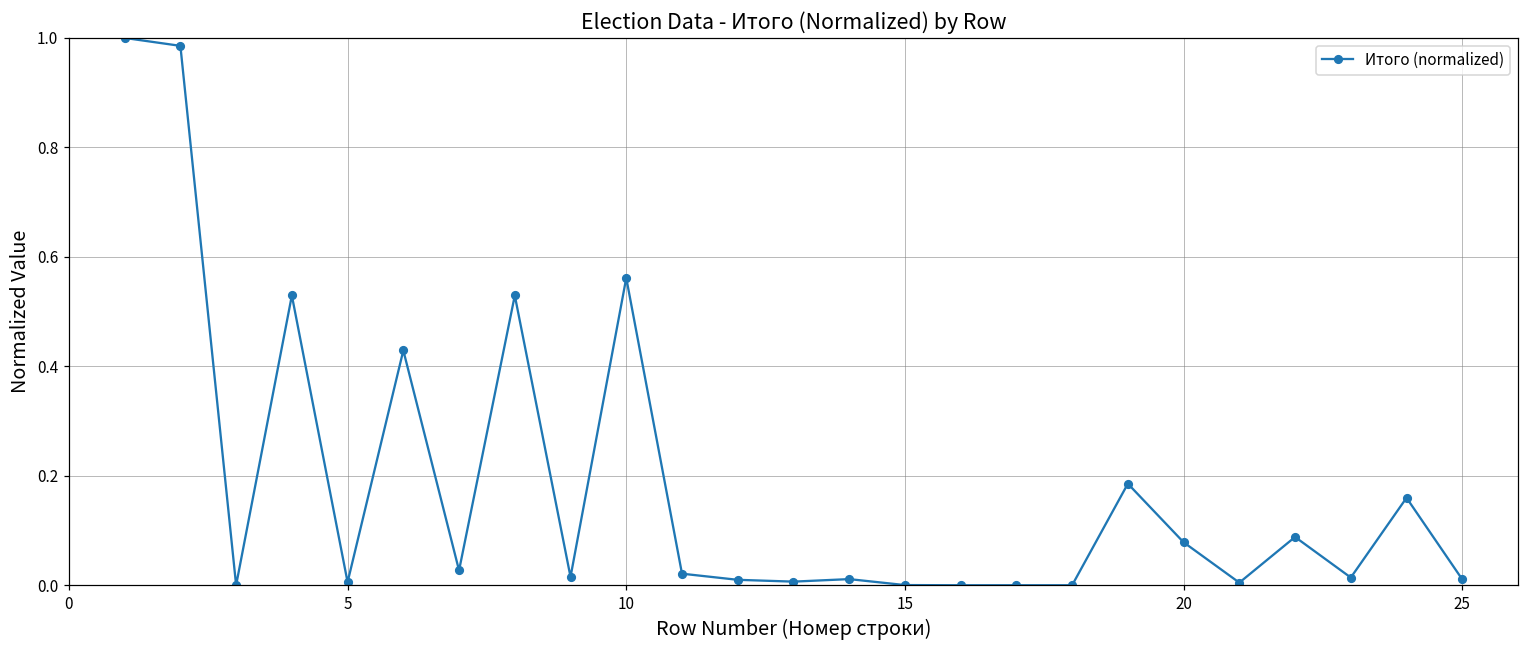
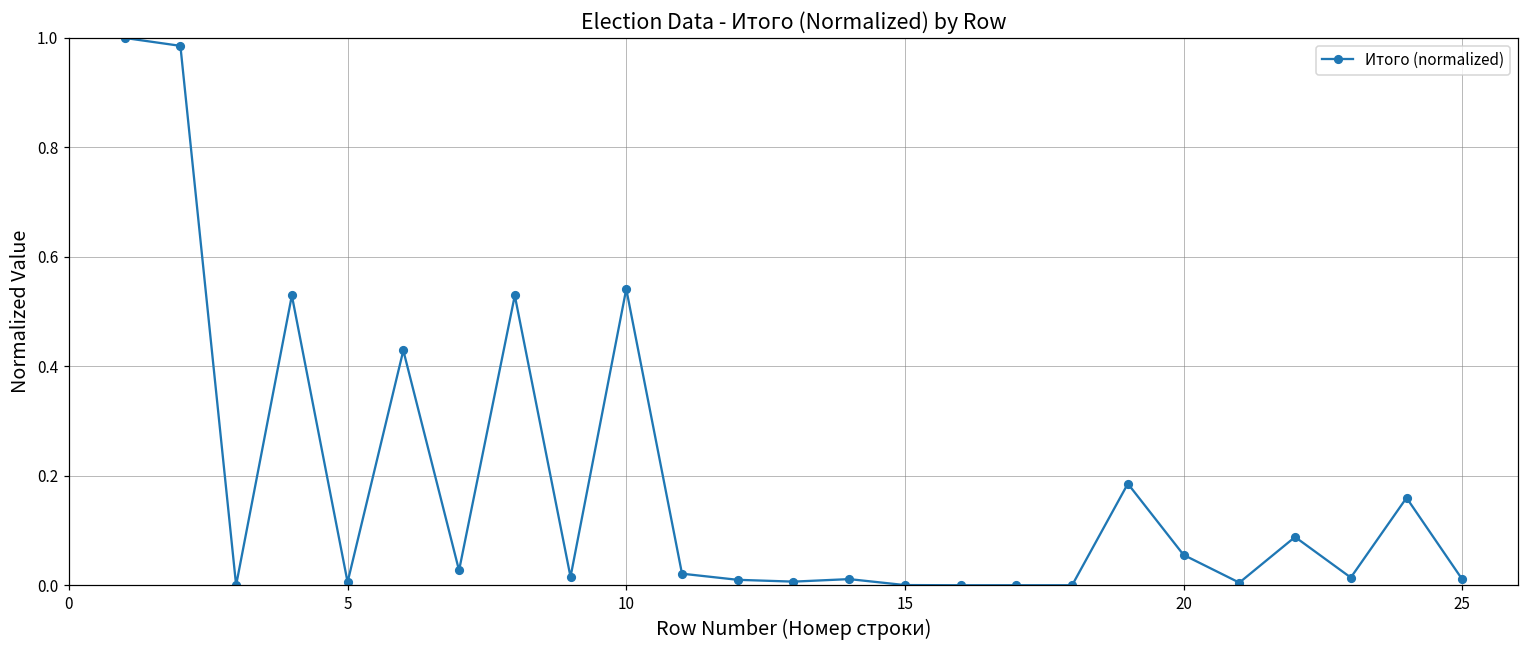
  {
    "5": 0.01,
-   "10": 0.56,
+   "10": 0.54,
    "15": 0.00,
-   "20": 0.08,
+   "20": 0.06,
    "25": 0.01
  }
